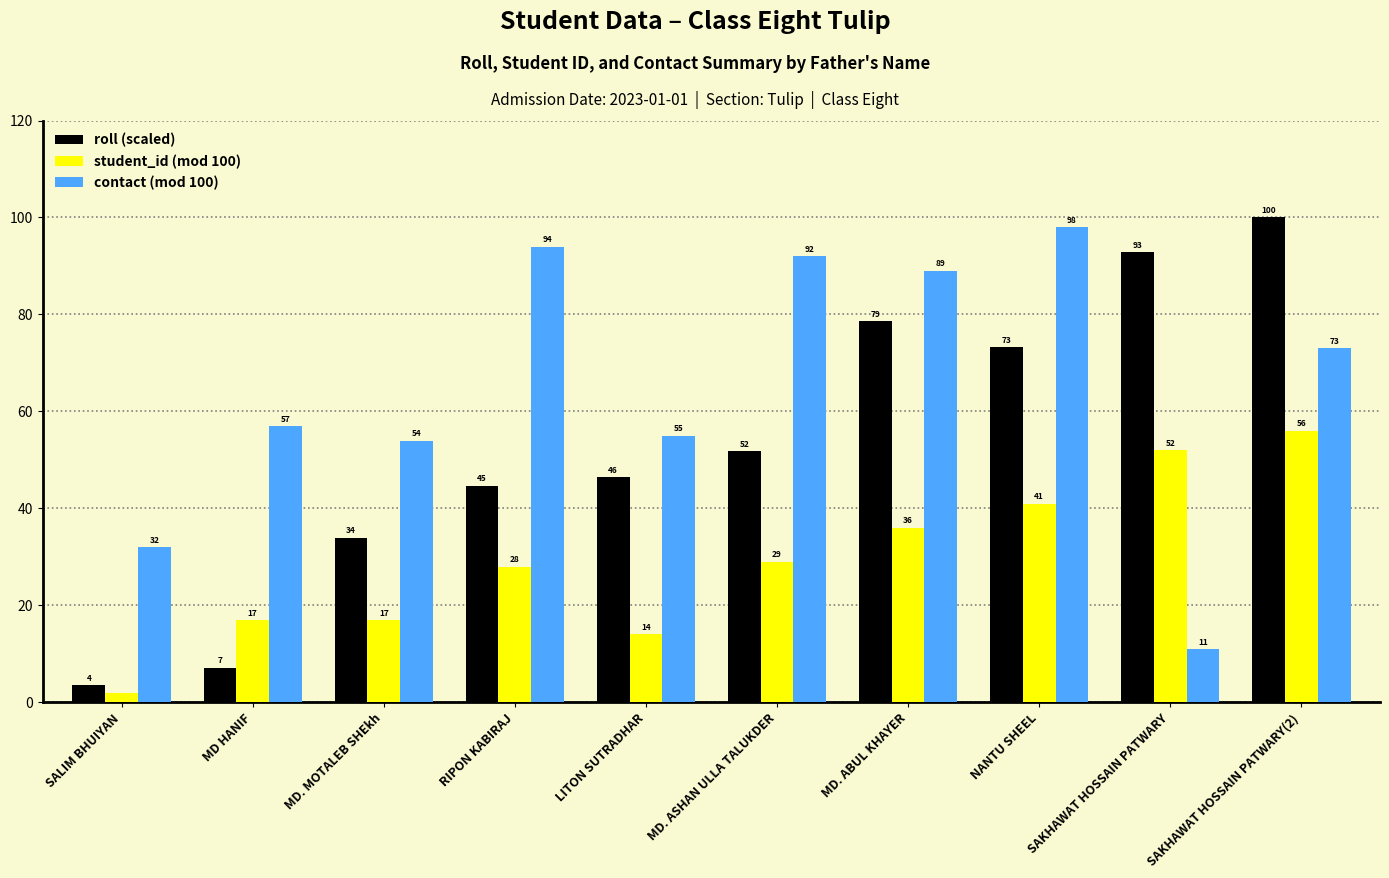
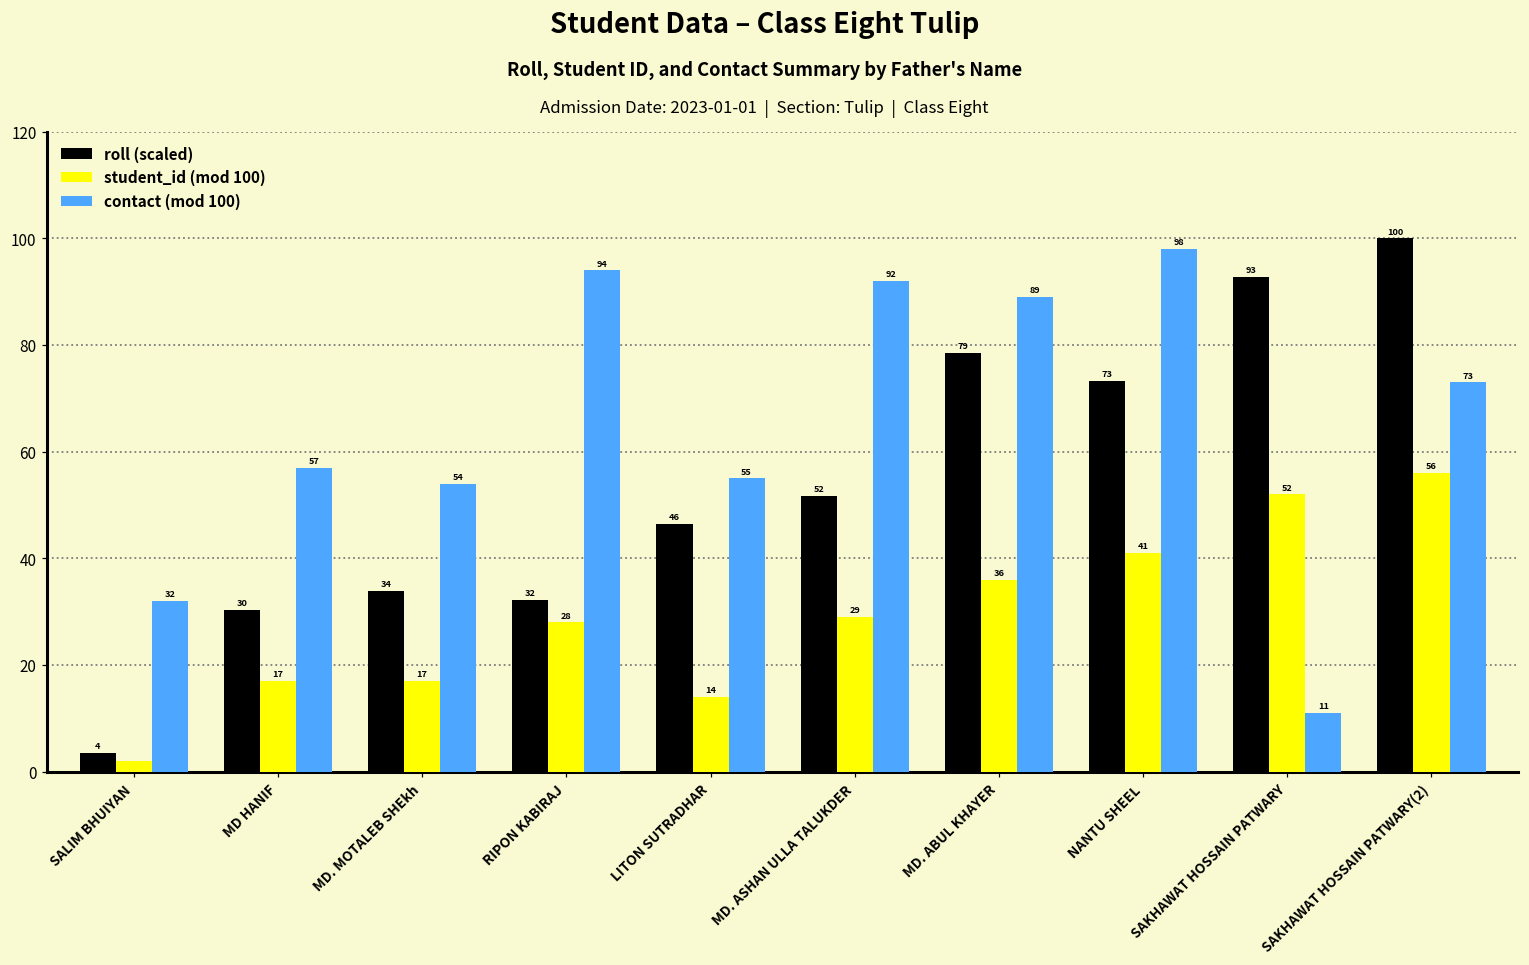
  {
    "roll (scaled)": {
      "SALIM BHUIYAN": 4,
-     "MD HANIF": 7,
+     "MD HANIF": 30,
      "MD. MOTALEB SHEkh": 34,
-     "RIPON KABIRAJ": 45,
+     "RIPON KABIRAJ": 32,
      "LITON SUTRADHAR": 46,
      "MD. ASHAN ULLA TALUKDER": 52,
      "MD. ABUL KHAYER": 79,
      "NANTU SHEEL": 73,
      "SAKHAWAT HOSSAIN PATWARY": 93,
      "SAKHAWAT HOSSAIN PATWARY(2)": 100
    },
    "student_id (mod 100)": {
      "MD HANIF": 17,
      "MD. MOTALEB SHEkh": 17,
      "RIPON KABIRAJ": 28,
      "LITON SUTRADHAR": 14,
      "MD. ASHAN ULLA TALUKDER": 29,
      "MD. ABUL KHAYER": 36,
      "NANTU SHEEL": 41,
      "SAKHAWAT HOSSAIN PATWARY": 52,
      "SAKHAWAT HOSSAIN PATWARY(2)": 56
    },
    "contact (mod 100)": {
      "SALIM BHUIYAN": 32,
      "MD HANIF": 57,
      "MD. MOTALEB SHEkh": 54,
      "RIPON KABIRAJ": 94,
      "LITON SUTRADHAR": 55,
      "MD. ASHAN ULLA TALUKDER": 92,
      "MD. ABUL KHAYER": 89,
      "NANTU SHEEL": 98,
      "SAKHAWAT HOSSAIN PATWARY": 11,
      "SAKHAWAT HOSSAIN PATWARY(2)": 73
    }
  }
